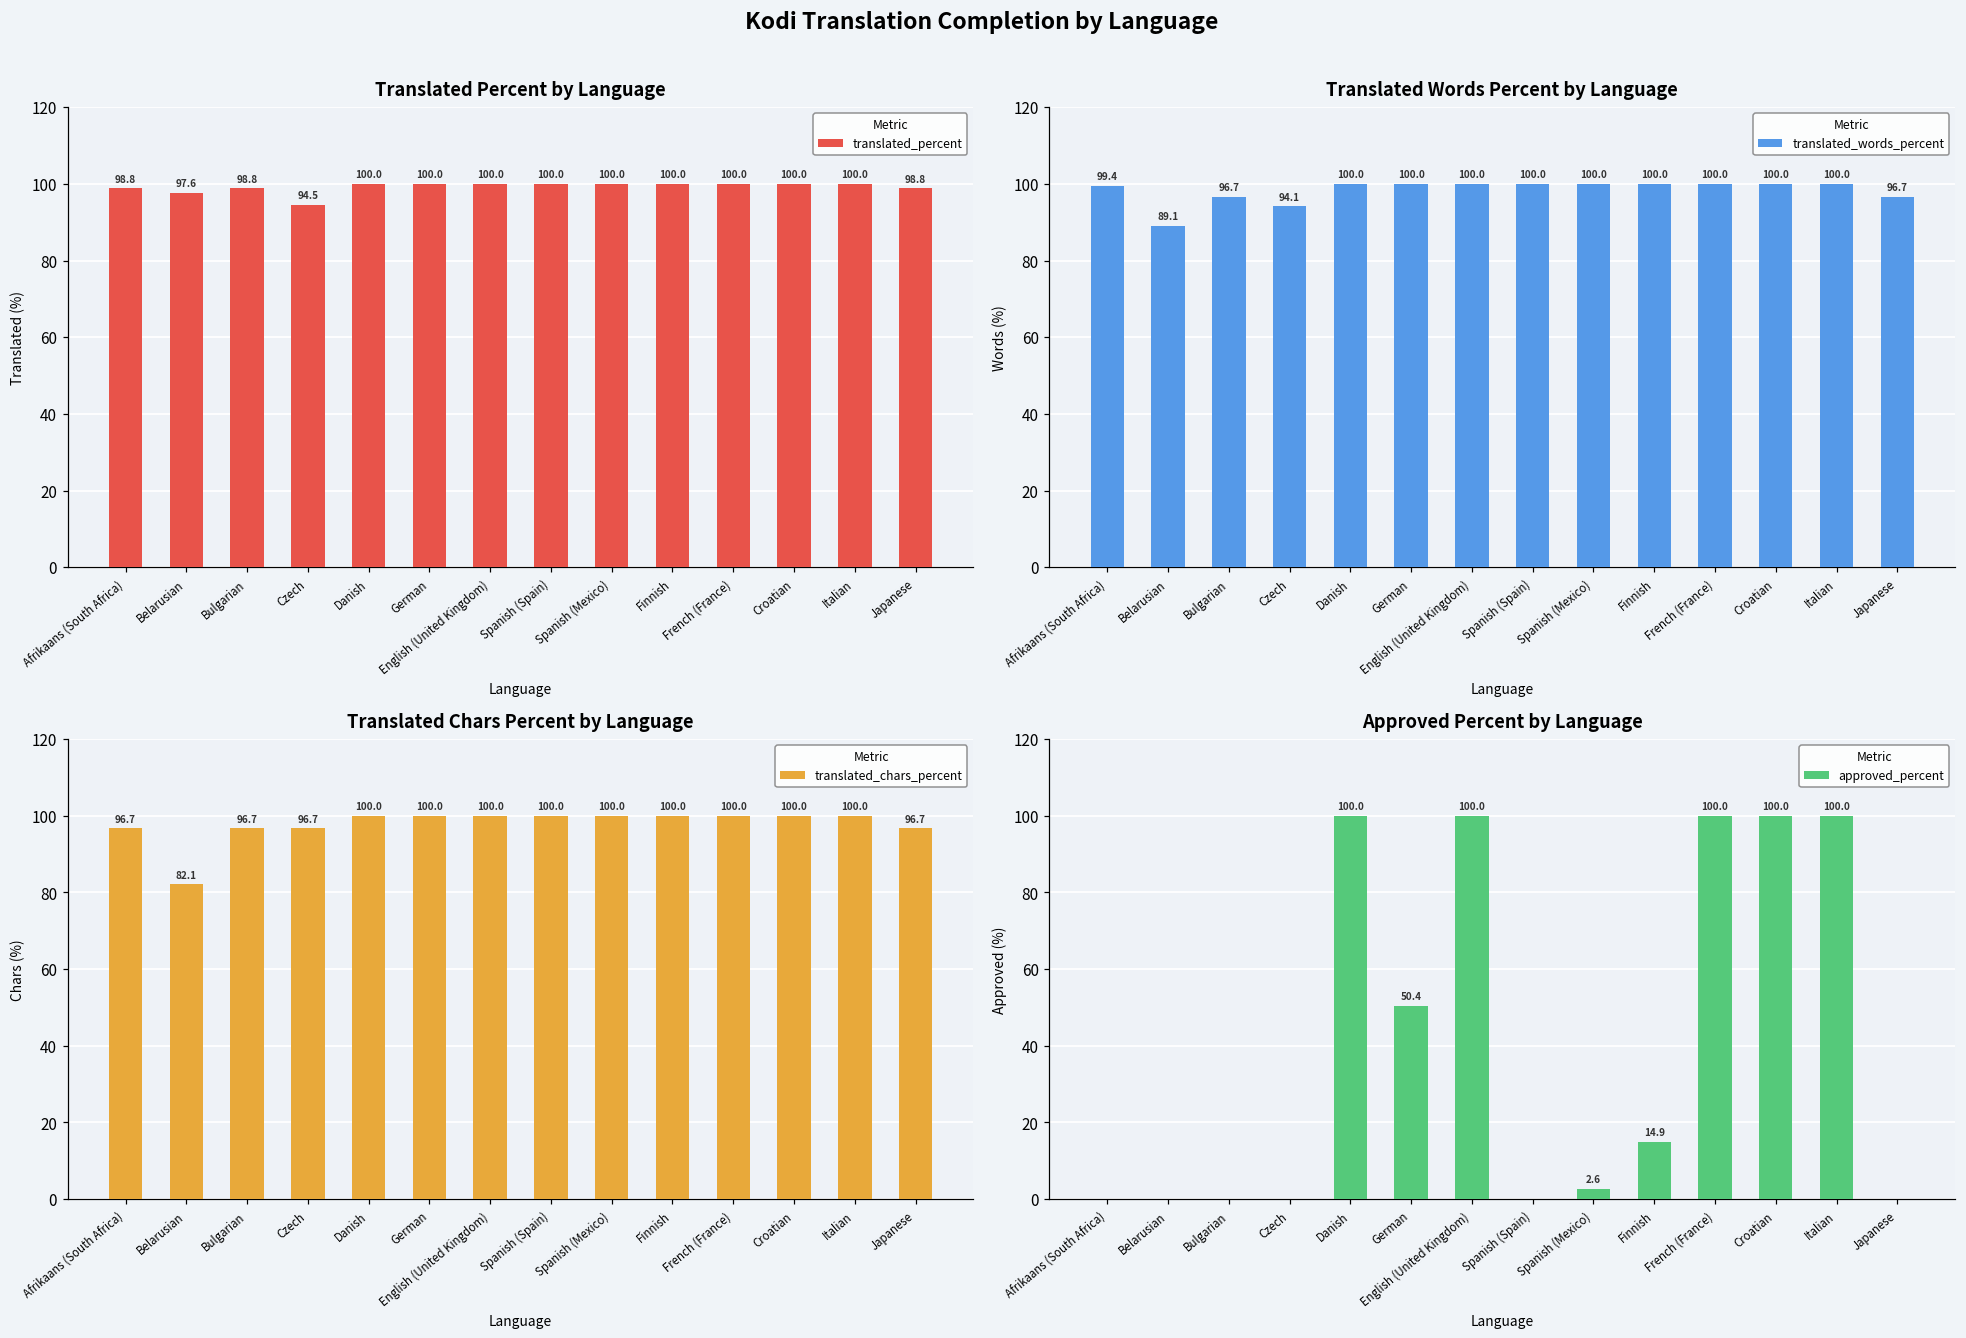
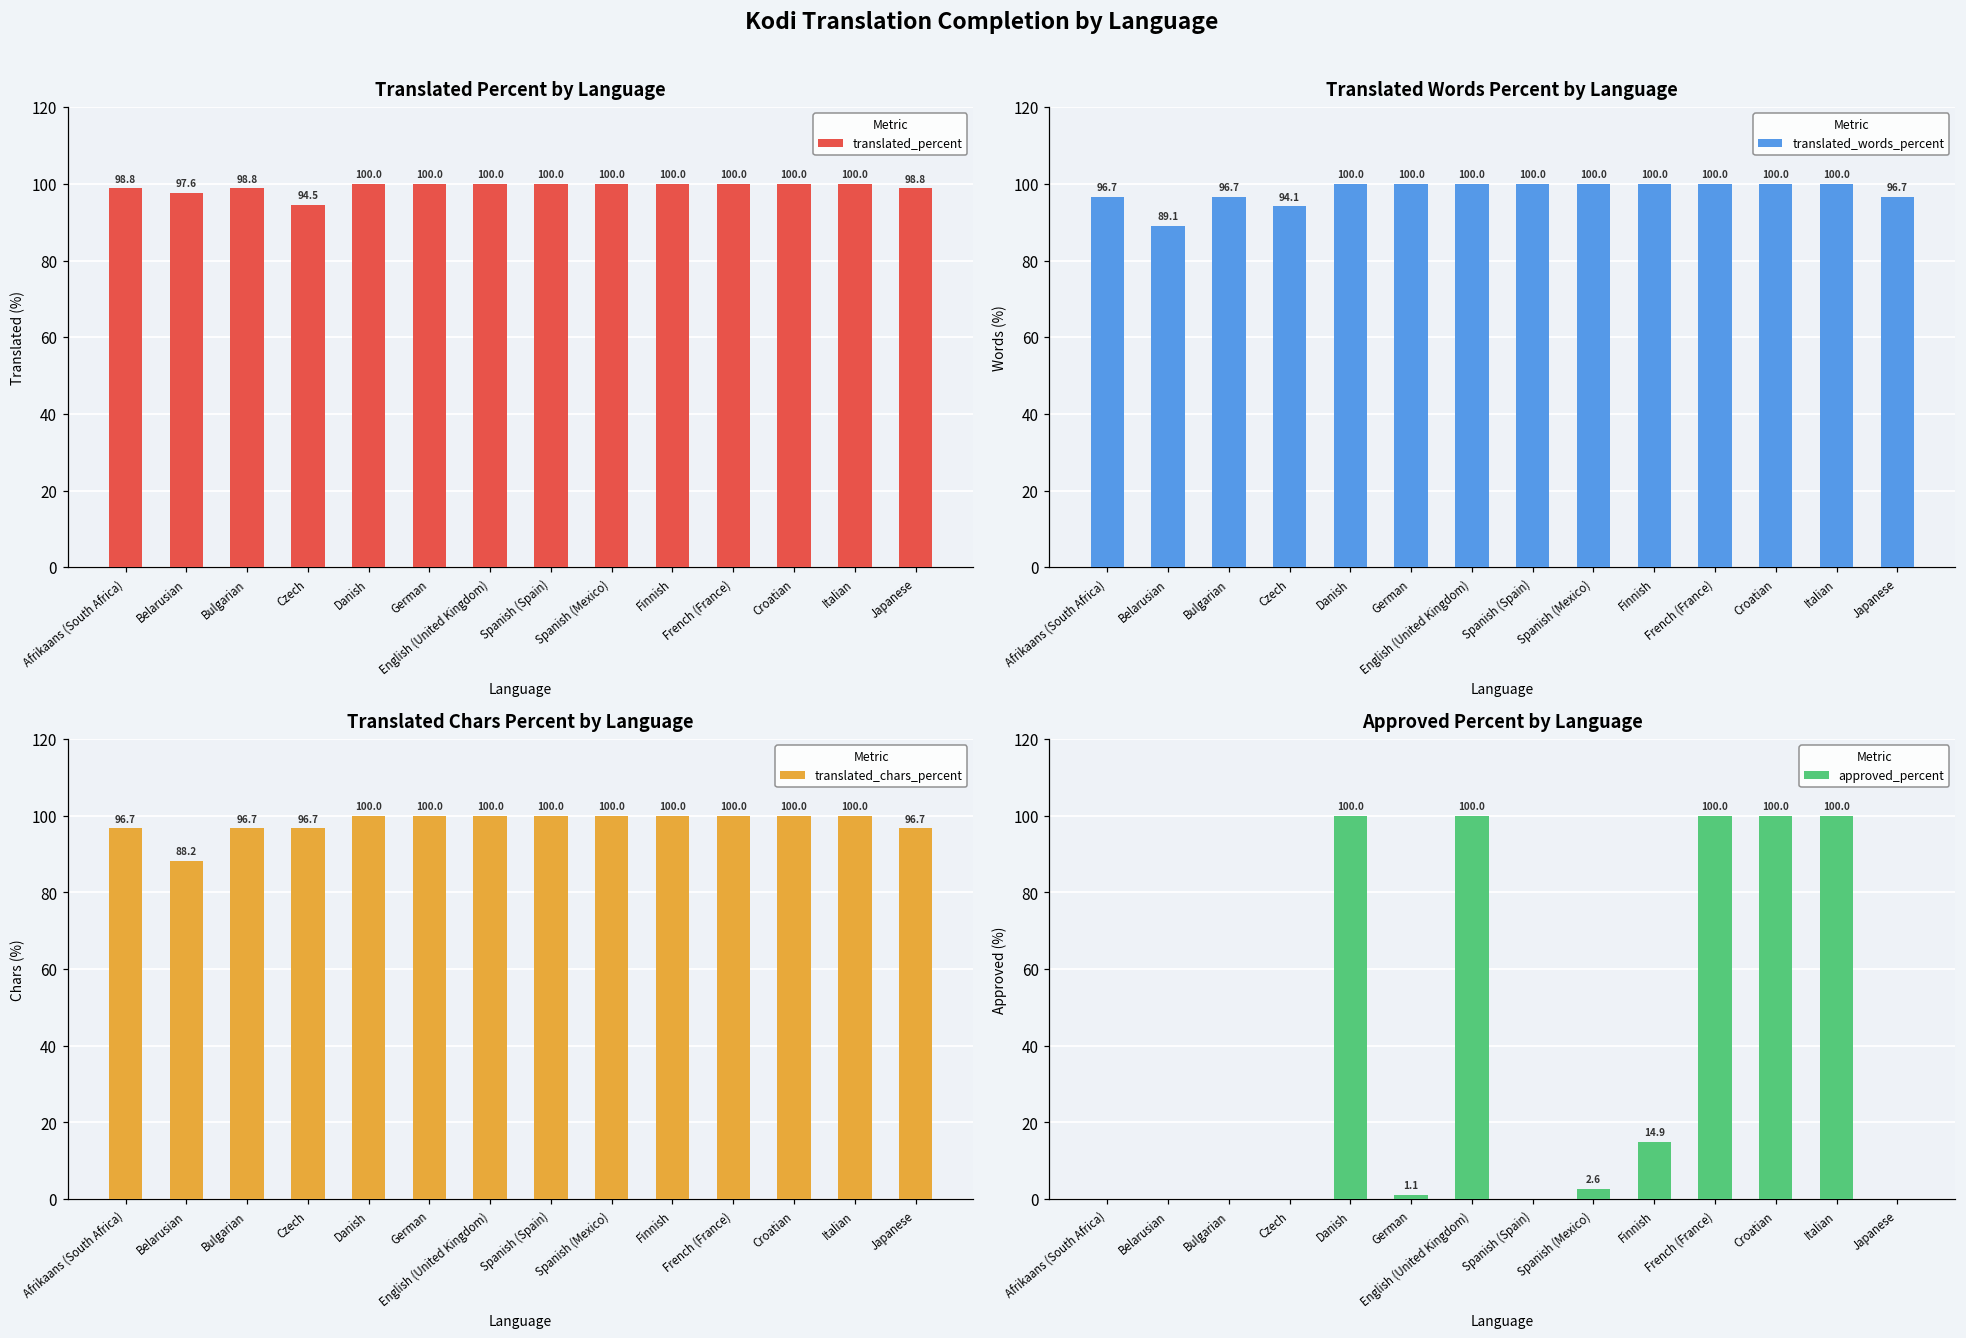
  {
    "Translated Percent by Language": {
      "Afrikaans (South Africa)": 98.8,
      "Belarusian": 97.6,
      "Bulgarian": 98.8,
      "Czech": 94.5,
      "Danish": 100.0,
      "German": 100.0,
      "English (United Kingdom)": 100.0,
      "Spanish (Spain)": 100.0,
      "Spanish (Mexico)": 100.0,
      "Finnish": 100.0,
      "French (France)": 100.0,
      "Croatian": 100.0,
      "Italian": 100.0,
      "Japanese": 98.8
    },
    "Translated Words Percent by Language": {
-     "Afrikaans (South Africa)": 99.4,
+     "Afrikaans (South Africa)": 96.7,
      "Belarusian": 89.1,
      "Bulgarian": 96.7,
      "Czech": 94.1,
      "Danish": 100.0,
      "German": 100.0,
      "English (United Kingdom)": 100.0,
      "Spanish (Spain)": 100.0,
      "Spanish (Mexico)": 100.0,
      "Finnish": 100.0,
      "French (France)": 100.0,
      "Croatian": 100.0,
      "Italian": 100.0,
      "Japanese": 96.7
    },
    "Translated Chars Percent by Language": {
      "Afrikaans (South Africa)": 96.7,
-     "Belarusian": 82.1,
+     "Belarusian": 88.2,
      "Bulgarian": 96.7,
      "Czech": 96.7,
      "Danish": 100.0,
      "German": 100.0,
      "English (United Kingdom)": 100.0,
      "Spanish (Spain)": 100.0,
      "Spanish (Mexico)": 100.0,
      "Finnish": 100.0,
      "French (France)": 100.0,
      "Croatian": 100.0,
      "Italian": 100.0,
      "Japanese": 96.7
    },
    "Approved Percent by Language": {
      "Danish": 100.0,
-     "German": 50.4,
+     "German": 1.1,
      "English (United Kingdom)": 100.0,
      "Spanish (Mexico)": 2.6,
      "Finnish": 14.9,
      "French (France)": 100.0,
      "Croatian": 100.0,
      "Italian": 100.0
    }
  }
